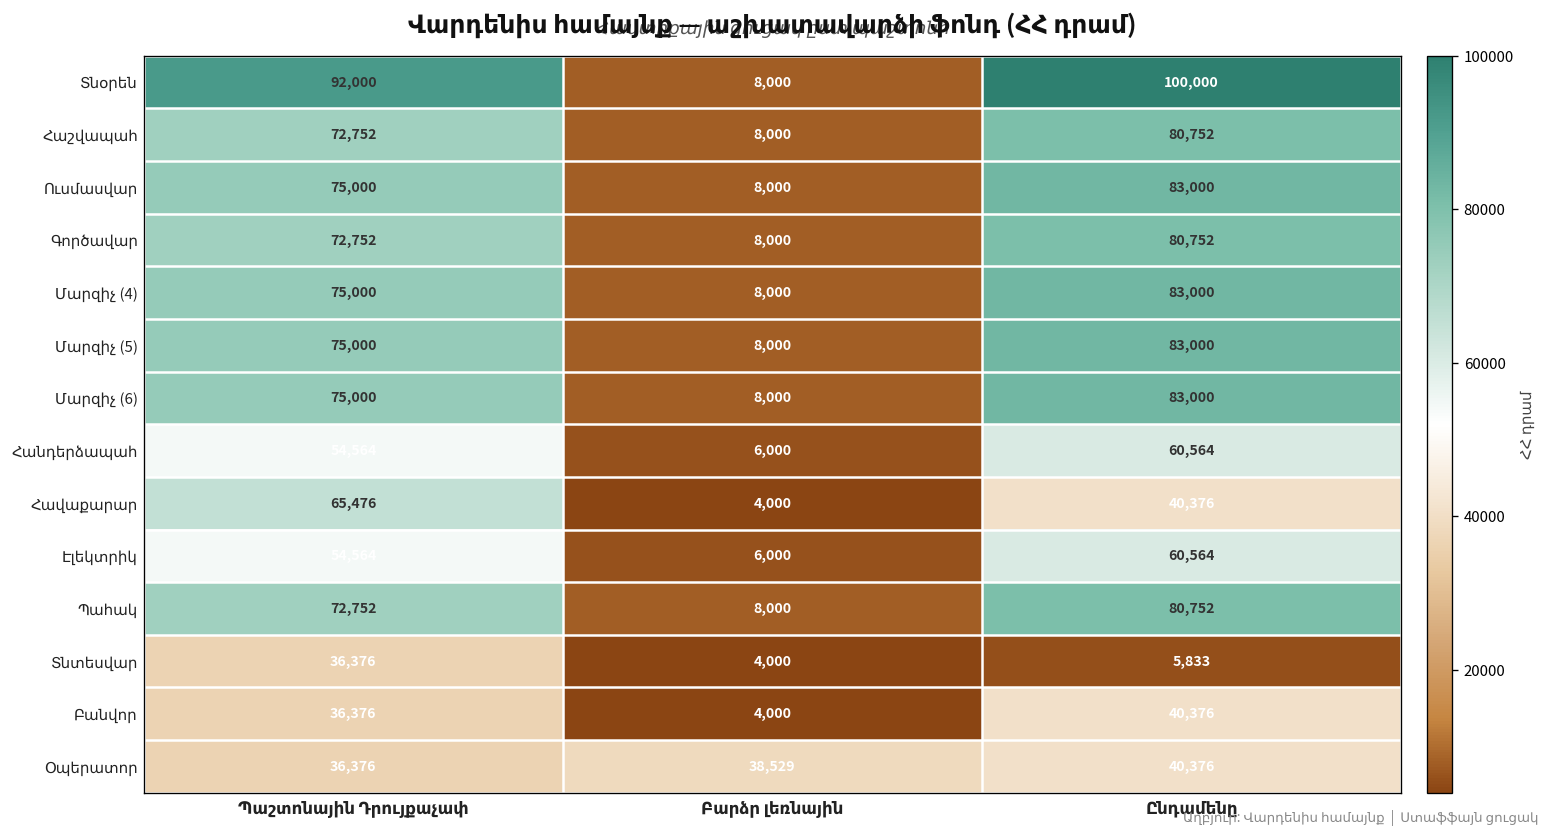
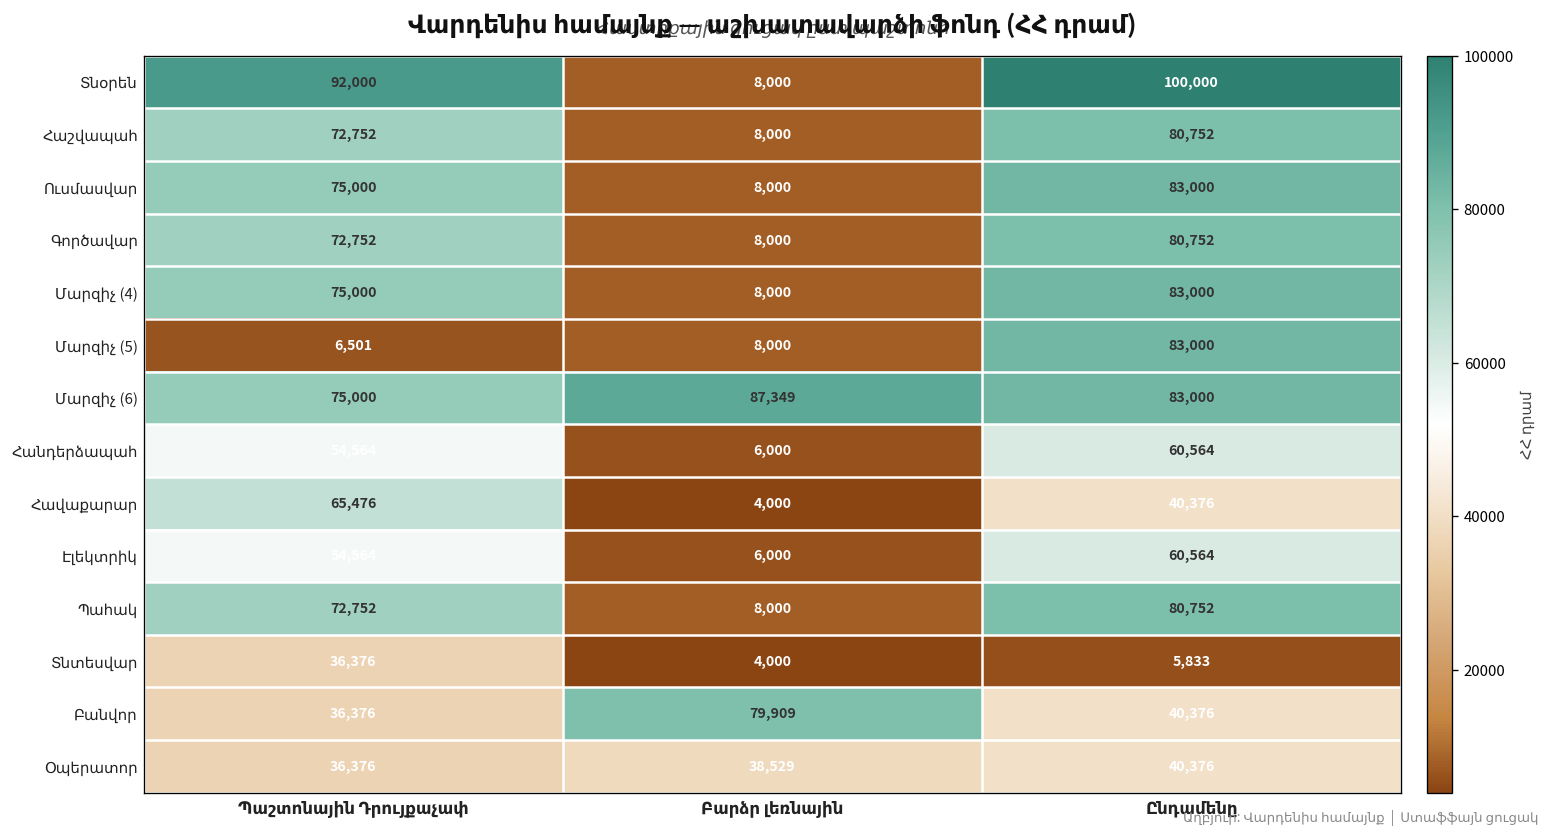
  {
    "Տնօրեն": {
      "Պաշտոնային Դրույքաչափ": "92,000",
      "Բարձր լեռնային": "8,000",
      "Ընդամենը": "100,000"
    },
    "Հաշվապահ": {
      "Պաշտոնային Դրույքաչափ": "72,752",
      "Բարձր լեռնային": "8,000",
      "Ընդամենը": "80,752"
    },
    "Ուսմասվար": {
      "Պաշտոնային Դրույքաչափ": "75,000",
      "Բարձր լեռնային": "8,000",
      "Ընդամենը": "83,000"
    },
    "Գործավար": {
      "Պաշտոնային Դրույքաչափ": "72,752",
      "Բարձր լեռնային": "8,000",
      "Ընդամենը": "80,752"
    },
    "Մարզիչ (4)": {
      "Պաշտոնային Դրույքաչափ": "75,000",
      "Բարձր լեռնային": "8,000",
      "Ընդամենը": "83,000"
    },
    "Մարզիչ (5)": {
-     "Պաշտոնային Դրույքաչափ": "75,000",
+     "Պաշտոնային Դրույքաչափ": "6,501",
      "Բարձր լեռնային": "8,000",
      "Ընդամենը": "83,000"
    },
    "Մարզիչ (6)": {
      "Պաշտոնային Դրույքաչափ": "75,000",
-     "Բարձր լեռնային": "8,000",
+     "Բարձր լեռնային": "87,349",
      "Ընդամենը": "83,000"
    },
    "Հանդերձապահ": {
      "Բարձր լեռնային": "6,000",
      "Ընդամենը": "60,564"
    },
    "Հավաքարար": {
      "Պաշտոնային Դրույքաչափ": "65,476",
      "Բարձր լեռնային": "4,000",
      "Ընդամենը": "40,376"
    },
    "Էլեկտրիկ": {
      "Բարձր լեռնային": "6,000",
      "Ընդամենը": "60,564"
    },
    "Պահակ": {
      "Պաշտոնային Դրույքաչափ": "72,752",
      "Բարձր լեռնային": "8,000",
      "Ընդամենը": "80,752"
    },
    "Տնտեսվար": {
      "Պաշտոնային Դրույքաչափ": "36,376",
      "Բարձր լեռնային": "4,000",
      "Ընդամենը": "5,833"
    },
    "Բանվոր": {
      "Պաշտոնային Դրույքաչափ": "36,376",
-     "Բարձր լեռնային": "4,000",
+     "Բարձր լեռնային": "79,909",
      "Ընդամենը": "40,376"
    },
    "Օպերատոր": {
      "Պաշտոնային Դրույքաչափ": "36,376",
      "Բարձր լեռնային": "38,529",
      "Ընդամենը": "40,376"
    }
  }
